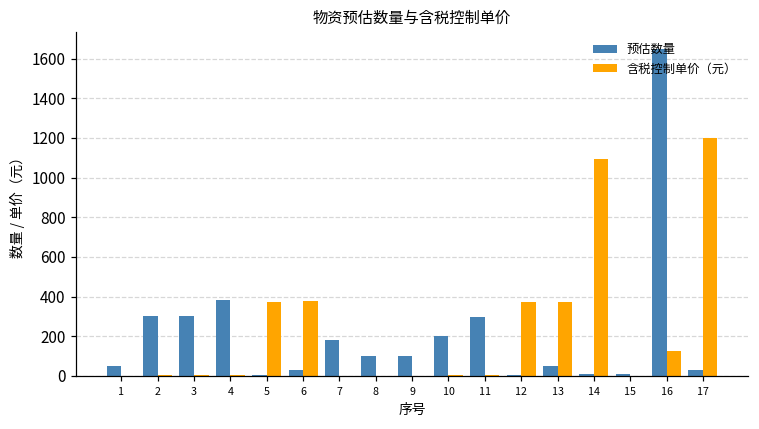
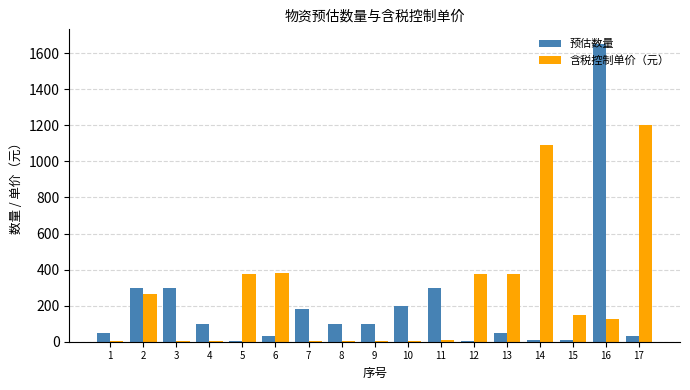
  {
    "预估数量": {
      "1": 50,
      "2": 300,
      "3": 300,
-     "4": 380,
+     "4": 100,
      "6": 30,
      "7": 180,
      "8": 100,
      "9": 100,
      "10": 200,
      "11": 300,
      "13": 50,
      "16": 1650,
      "17": 30
    },
    "含税控制单价（元）": {
-     "2": 0,
+     "2": 260,
      "5": 380,
      "6": 380,
      "12": 380,
      "13": 380,
      "14": 1090,
-     "15": 0,
+     "15": 150,
      "16": 120,
      "17": 1200
    }
  }
